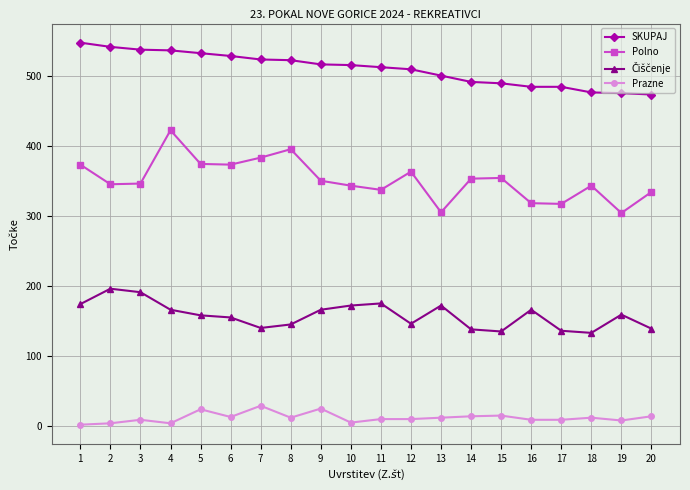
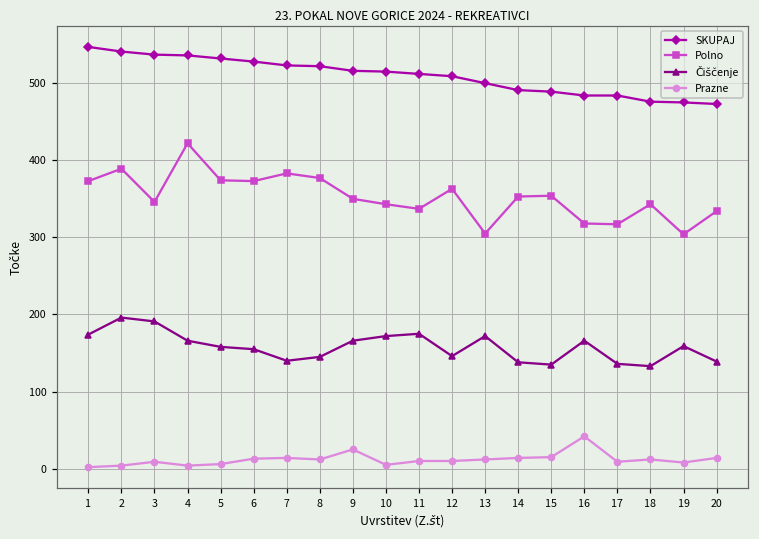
  {
    "Polno": {
      "1": 370,
-     "2": 350,
+     "2": 390,
      "3": 350,
      "4": 420,
      "5": 370,
      "6": 370,
      "7": 380,
-     "8": 400,
+     "8": 380,
      "9": 350,
      "10": 340,
      "11": 340,
      "12": 360,
      "13": 310,
      "14": 350,
      "15": 350,
      "16": 320,
      "17": 320,
      "18": 340,
      "19": 300,
      "20": 330
    },
    "Prazne": {
      "1": 0,
      "2": 0,
      "3": 10,
      "4": 0,
-     "5": 20,
+     "5": 10,
      "6": 10,
-     "7": 30,
+     "7": 10,
      "8": 10,
      "9": 30,
      "10": 10,
      "11": 10,
      "12": 10,
      "13": 10,
      "14": 10,
      "15": 20,
-     "16": 10,
+     "16": 40,
      "17": 10,
      "18": 10,
      "19": 10,
      "20": 10
    }
  }
